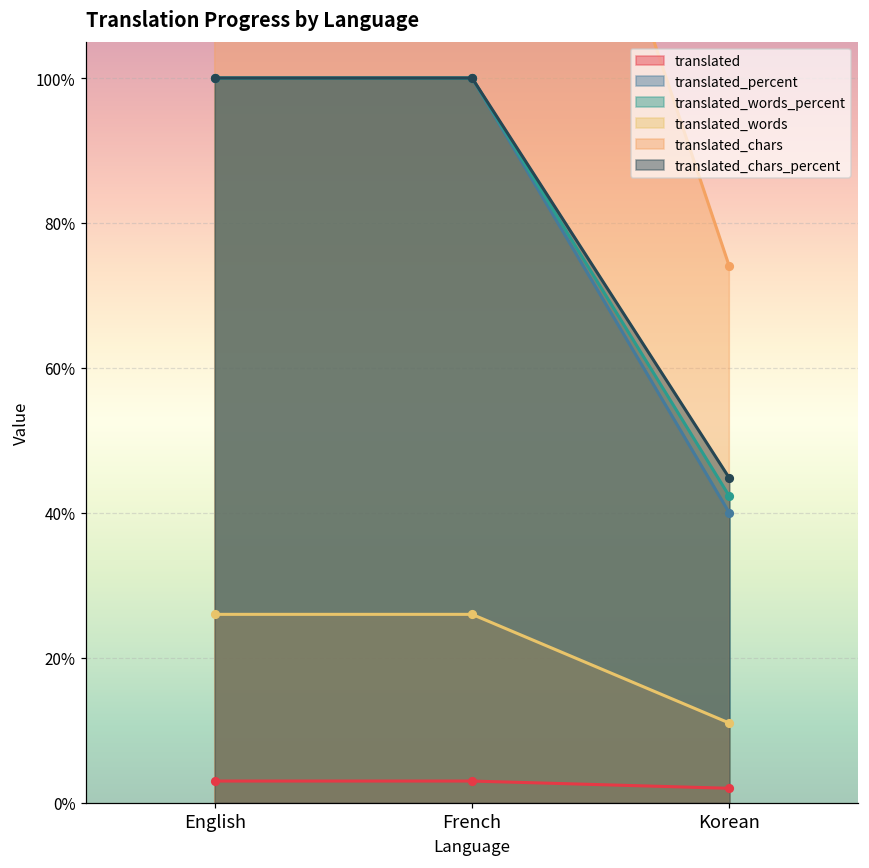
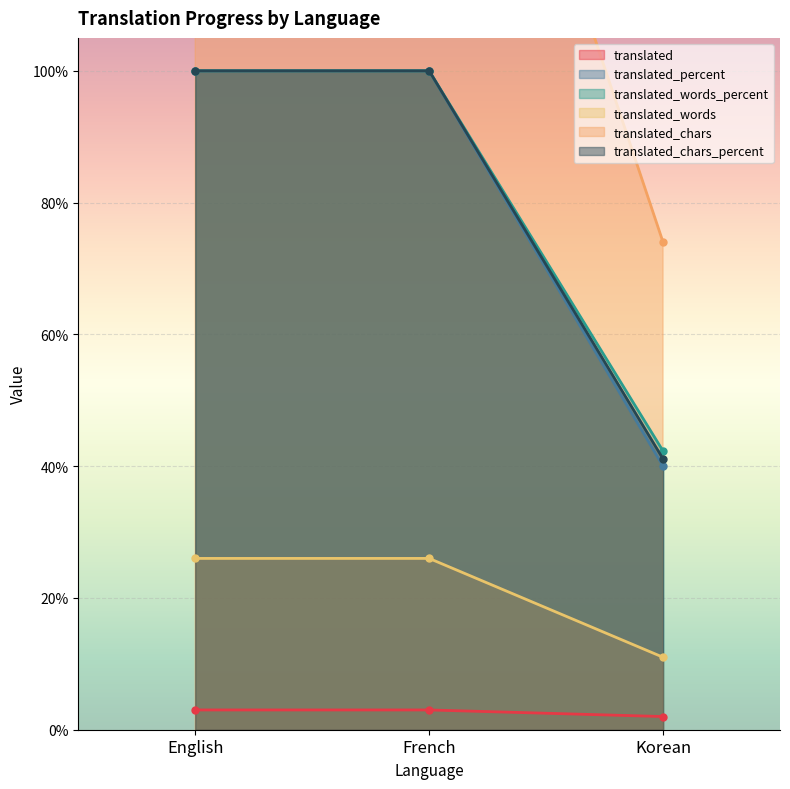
  {
    "translated": {
      "English": "3%",
      "French": "3%",
      "Korean": "2%"
    },
    "translated_chars_percent": {
-     "Korean": "45%"
+     "Korean": "41%"
    }
  }
